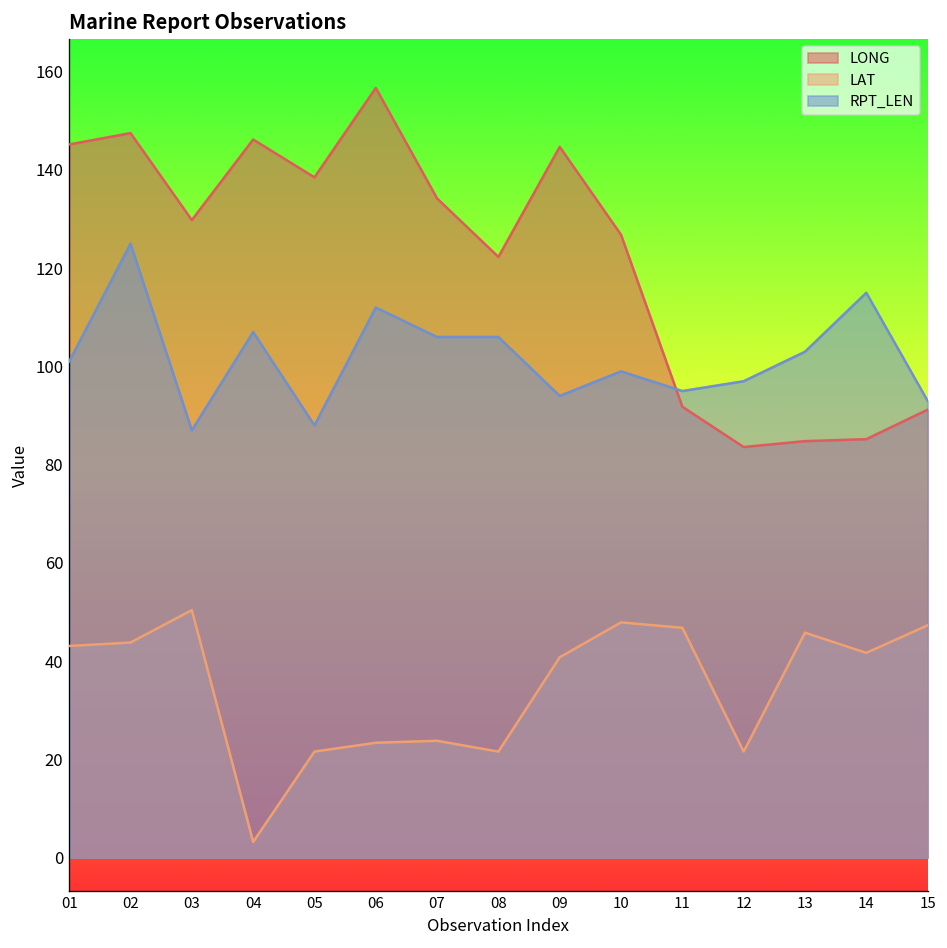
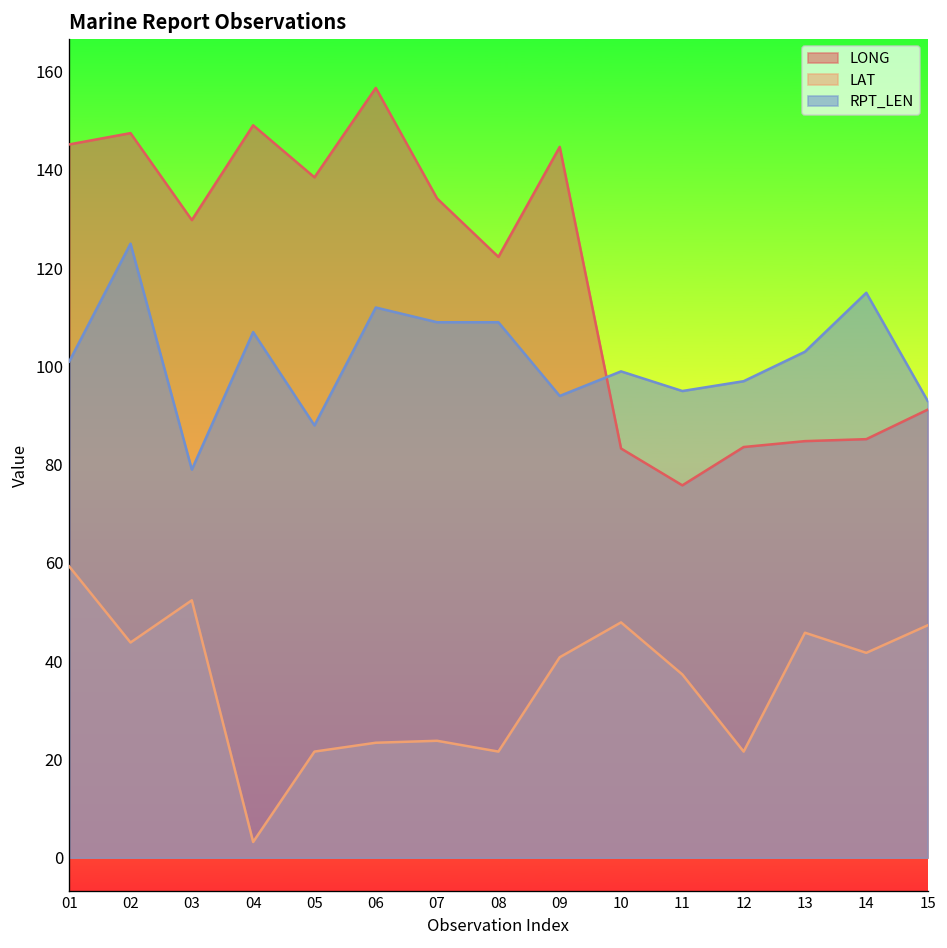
  {
    "LONG": {
      "01": 145,
      "02": 148,
      "03": 130,
-     "04": 146,
+     "04": 149,
      "05": 139,
      "06": 157,
      "07": 134,
      "08": 122,
      "09": 145,
-     "10": 127,
-     "11": 92,
+     "10": 83,
+     "11": 76,
      "12": 84,
      "13": 85,
      "14": 85,
      "15": 91
    },
    "LAT": {
-     "01": 43,
+     "01": 59,
      "02": 44,
-     "03": 50,
+     "03": 52,
      "04": 3,
      "05": 22,
      "06": 23,
      "07": 24,
      "08": 22,
      "09": 41,
      "10": 48,
-     "11": 47,
+     "11": 37,
      "12": 22,
      "13": 46,
      "14": 42,
      "15": 47
    },
    "RPT_LEN": {
      "01": 101,
      "02": 125,
-     "03": 87,
+     "03": 79,
      "04": 107,
      "05": 88,
      "06": 112,
-     "07": 106,
-     "08": 106,
+     "07": 109,
+     "08": 109,
      "09": 94,
      "10": 99,
      "11": 95,
      "12": 97,
      "13": 103,
      "14": 115,
      "15": 93
    }
  }
